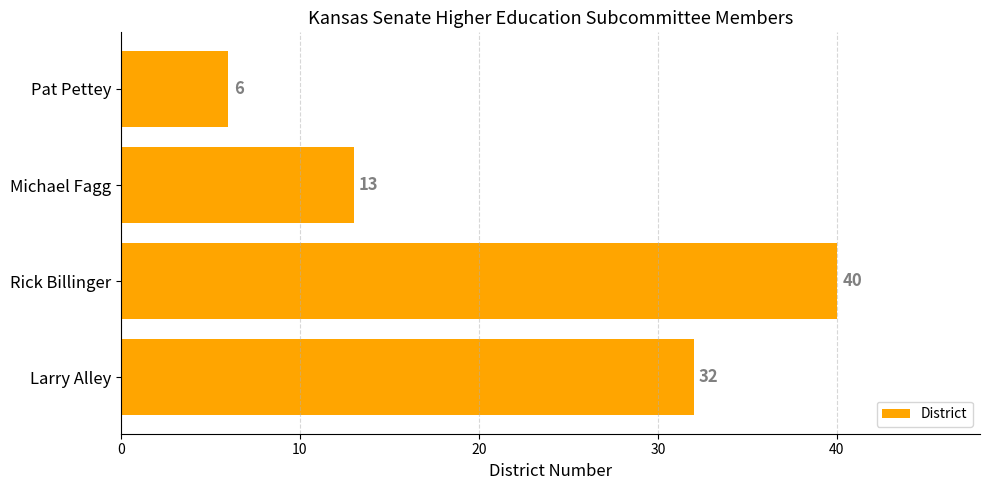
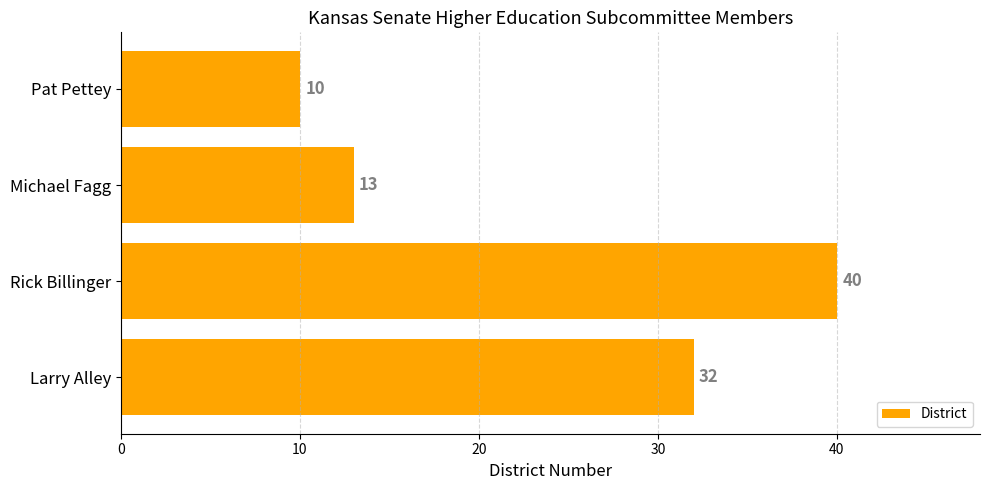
  {
-   "Pat Pettey": 6,
+   "Pat Pettey": 10,
    "Michael Fagg": 13,
    "Rick Billinger": 40,
    "Larry Alley": 32
  }
